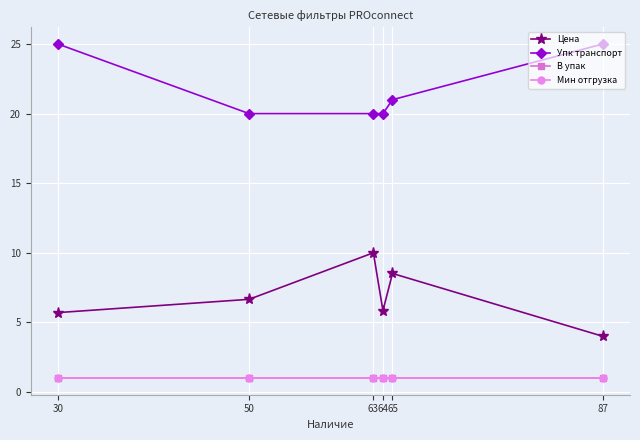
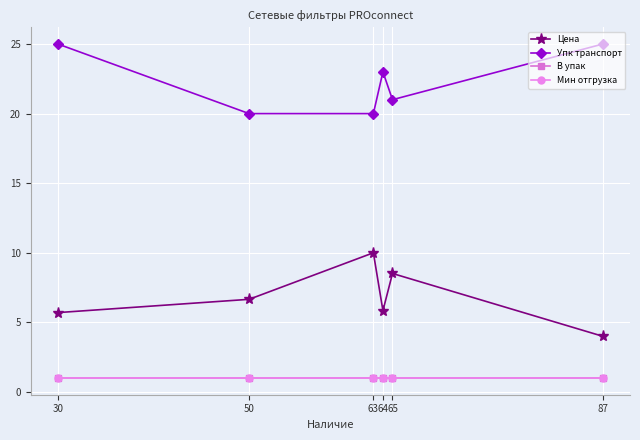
  {
    "Цена": {
      "30": 5.7,
      "50": 6.7,
      "63": 10,
      "64": 6,
      "65": 8.5,
      "87": 4
    },
    "Упк транспорт": {
      "30": 25,
      "50": 20,
      "63": 20,
-     "64": 20,
+     "64": 23,
      "65": 21
    },
    "Мин отгрузка": {
      "30": 1,
      "50": 1,
      "63": 1,
      "64": 1,
      "65": 1,
      "87": 1
    }
  }
